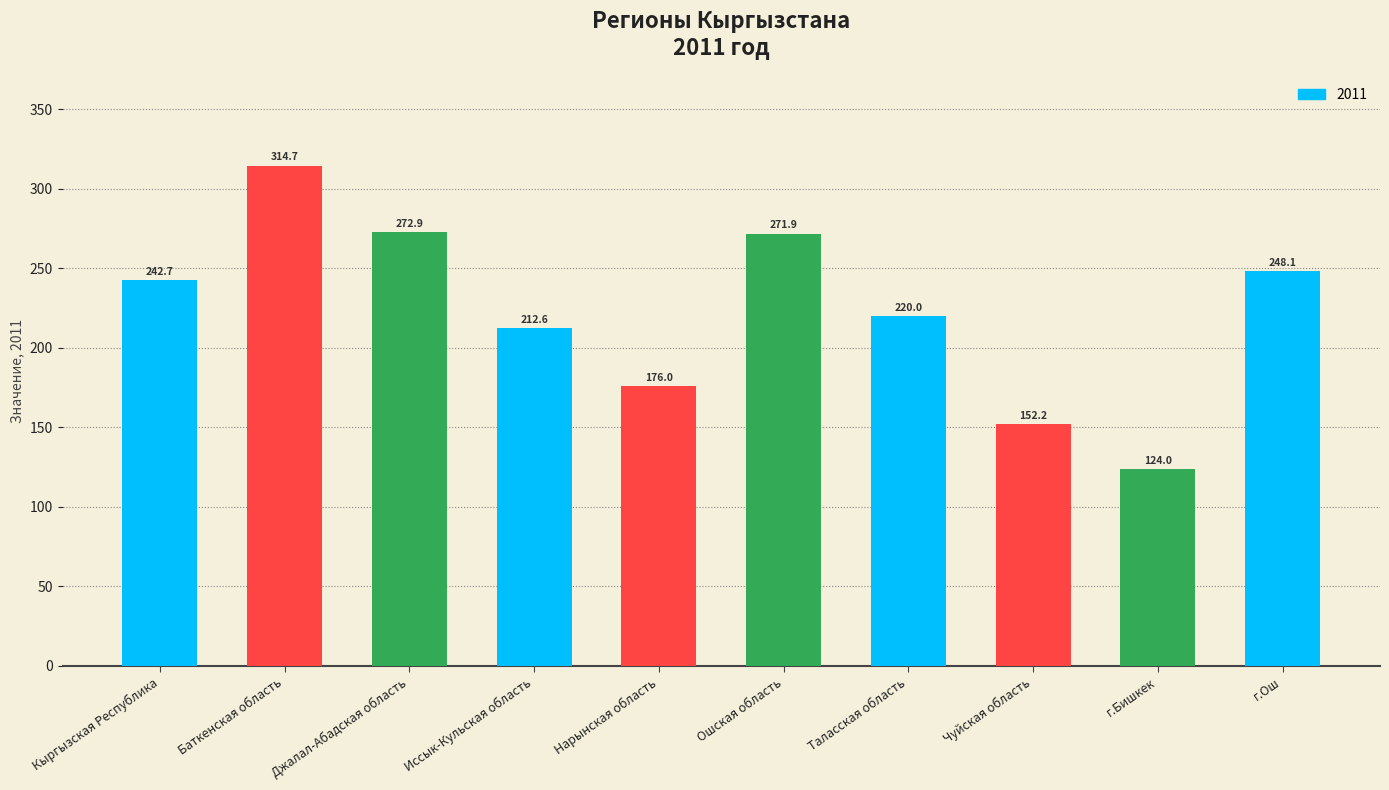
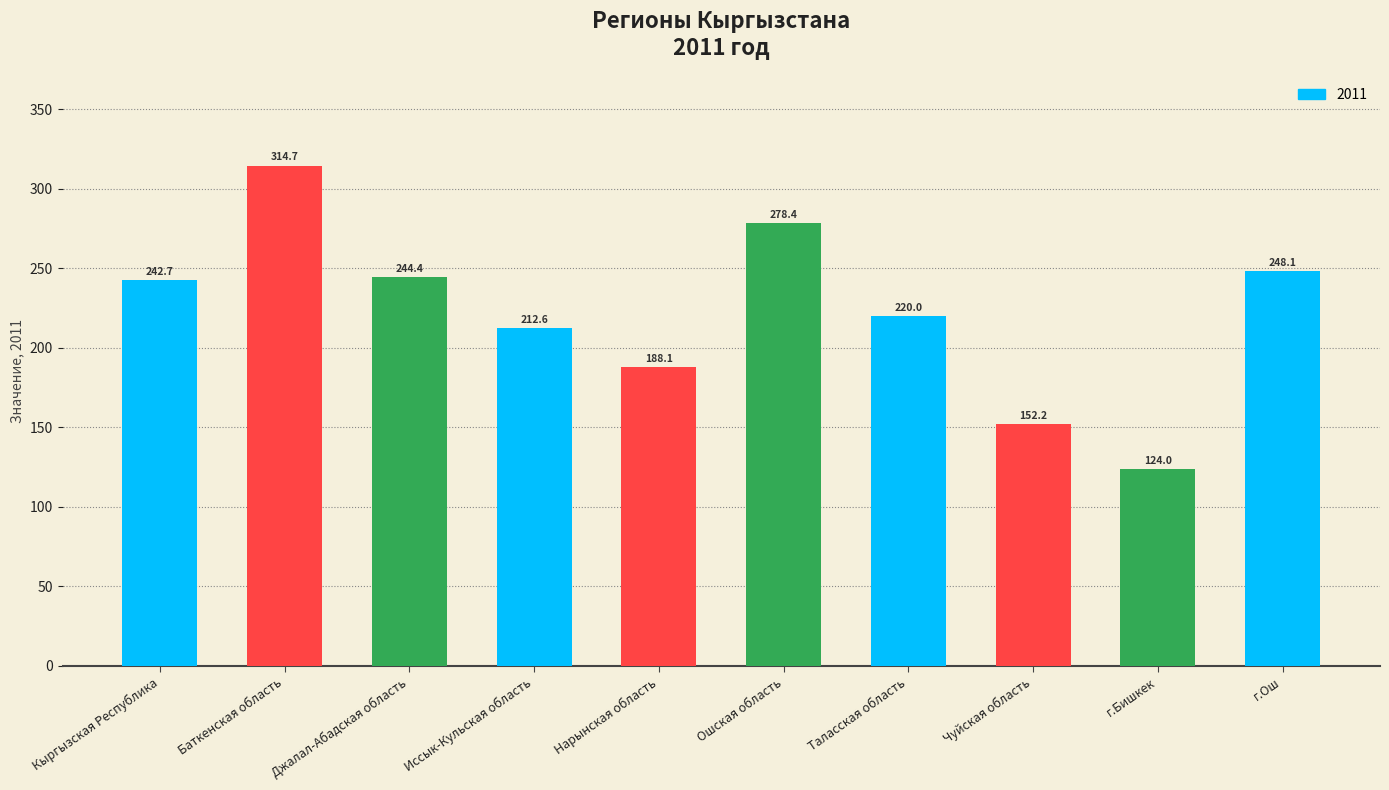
  {
    "Кыргызская Республика": 242.7,
    "Баткенская область": 314.7,
-   "Джалал-Абадская область": 272.9,
+   "Джалал-Абадская область": 244.4,
    "Иссык-Кульская область": 212.6,
-   "Нарынская область": 176.0,
-   "Ошская область": 271.9,
+   "Нарынская область": 188.1,
+   "Ошская область": 278.4,
    "Таласская область": 220.0,
    "Чуйская область": 152.2,
    "г.Бишкек": 124.0,
    "г.Ош": 248.1
  }
